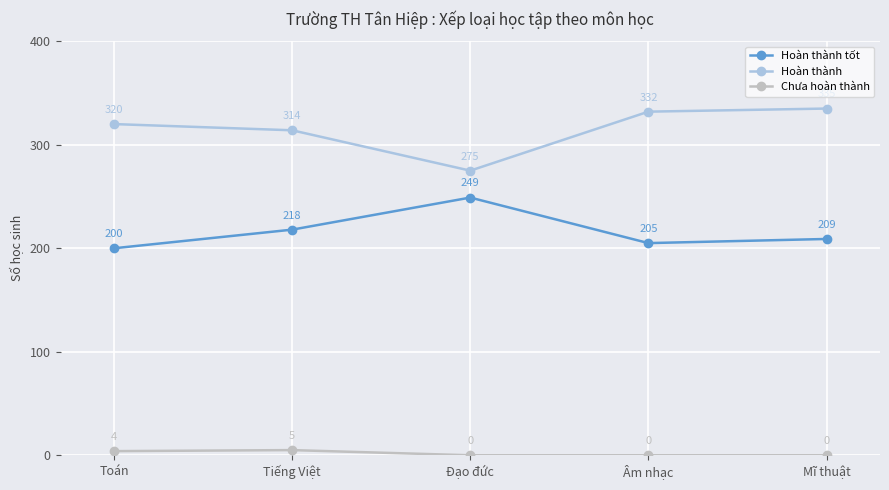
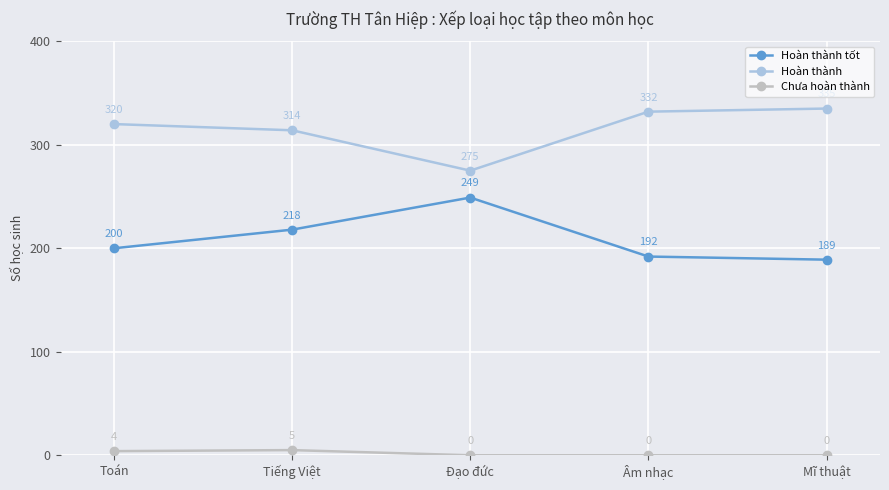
  {
    "Hoàn thành tốt": {
      "Toán": 200,
      "Tiếng Việt": 218,
      "Đạo đức": 249,
-     "Âm nhạc": 205,
-     "Mĩ thuật": 209
+     "Âm nhạc": 192,
+     "Mĩ thuật": 189
    }
  }
